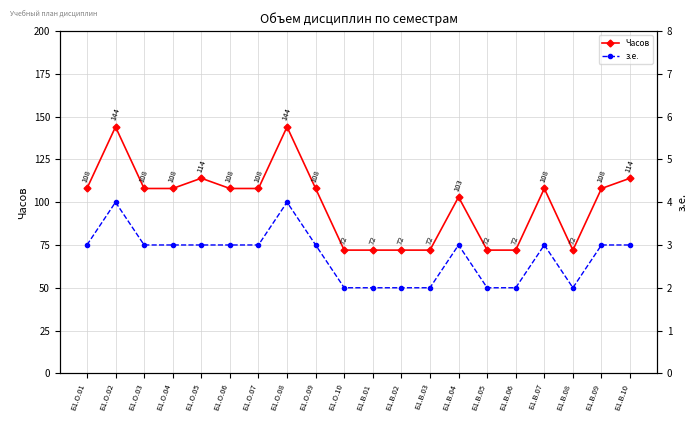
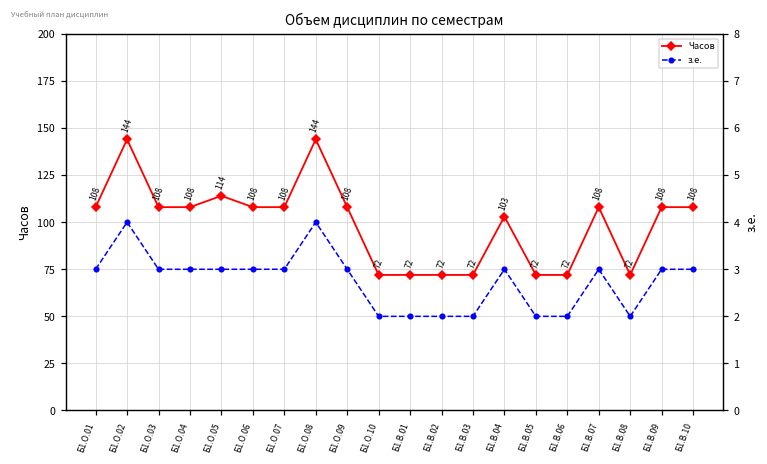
  {
    "Часов": {
      "Б1.О.01": 108,
      "Б1.О.02": 144,
      "Б1.О.03": 108,
      "Б1.О.04": 108,
      "Б1.О.05": 114,
      "Б1.О.06": 108,
      "Б1.О.07": 108,
      "Б1.О.08": 144,
      "Б1.О.09": 108,
      "Б1.О.10": 72,
      "Б1.В.01": 72,
      "Б1.В.02": 72,
      "Б1.В.03": 72,
      "Б1.В.04": 103,
      "Б1.В.05": 72,
      "Б1.В.06": 72,
      "Б1.В.07": 108,
      "Б1.В.08": 72,
      "Б1.В.09": 108,
-     "Б1.В.10": 114
+     "Б1.В.10": 108
    }
  }
